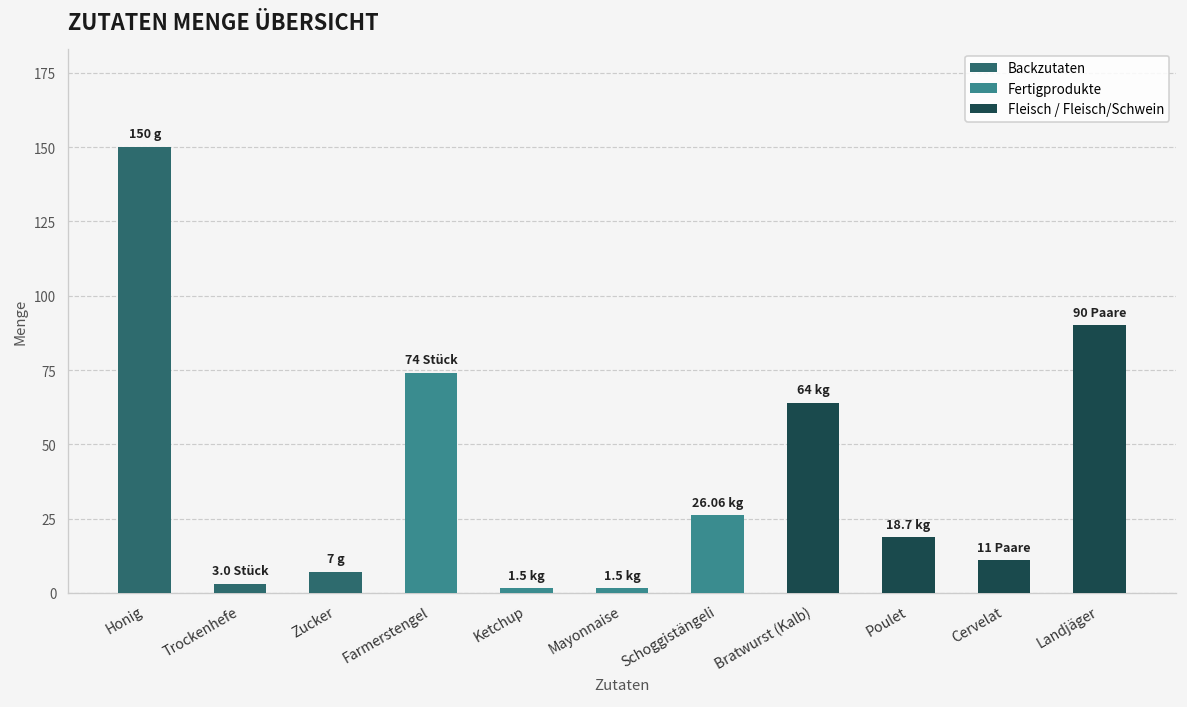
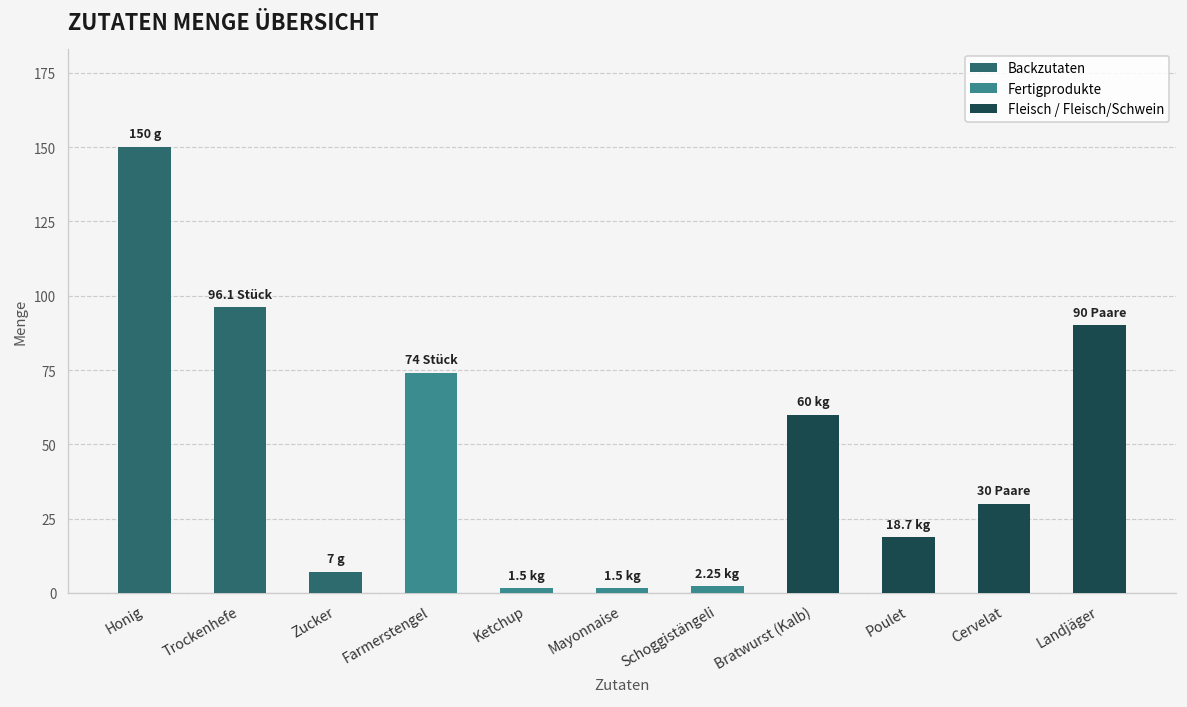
  {
    "Honig": 150,
-   "Trockenhefe": 3.0,
+   "Trockenhefe": 96.1,
    "Zucker": 7,
    "Farmerstengel": 74,
    "Ketchup": 1.5,
    "Mayonnaise": 1.5,
-   "Schoggistängeli": 26.06,
-   "Bratwurst (Kalb)": 64,
+   "Schoggistängeli": 2.25,
+   "Bratwurst (Kalb)": 60,
    "Poulet": 18.7,
-   "Cervelat": 11,
+   "Cervelat": 30,
    "Landjäger": 90
  }
